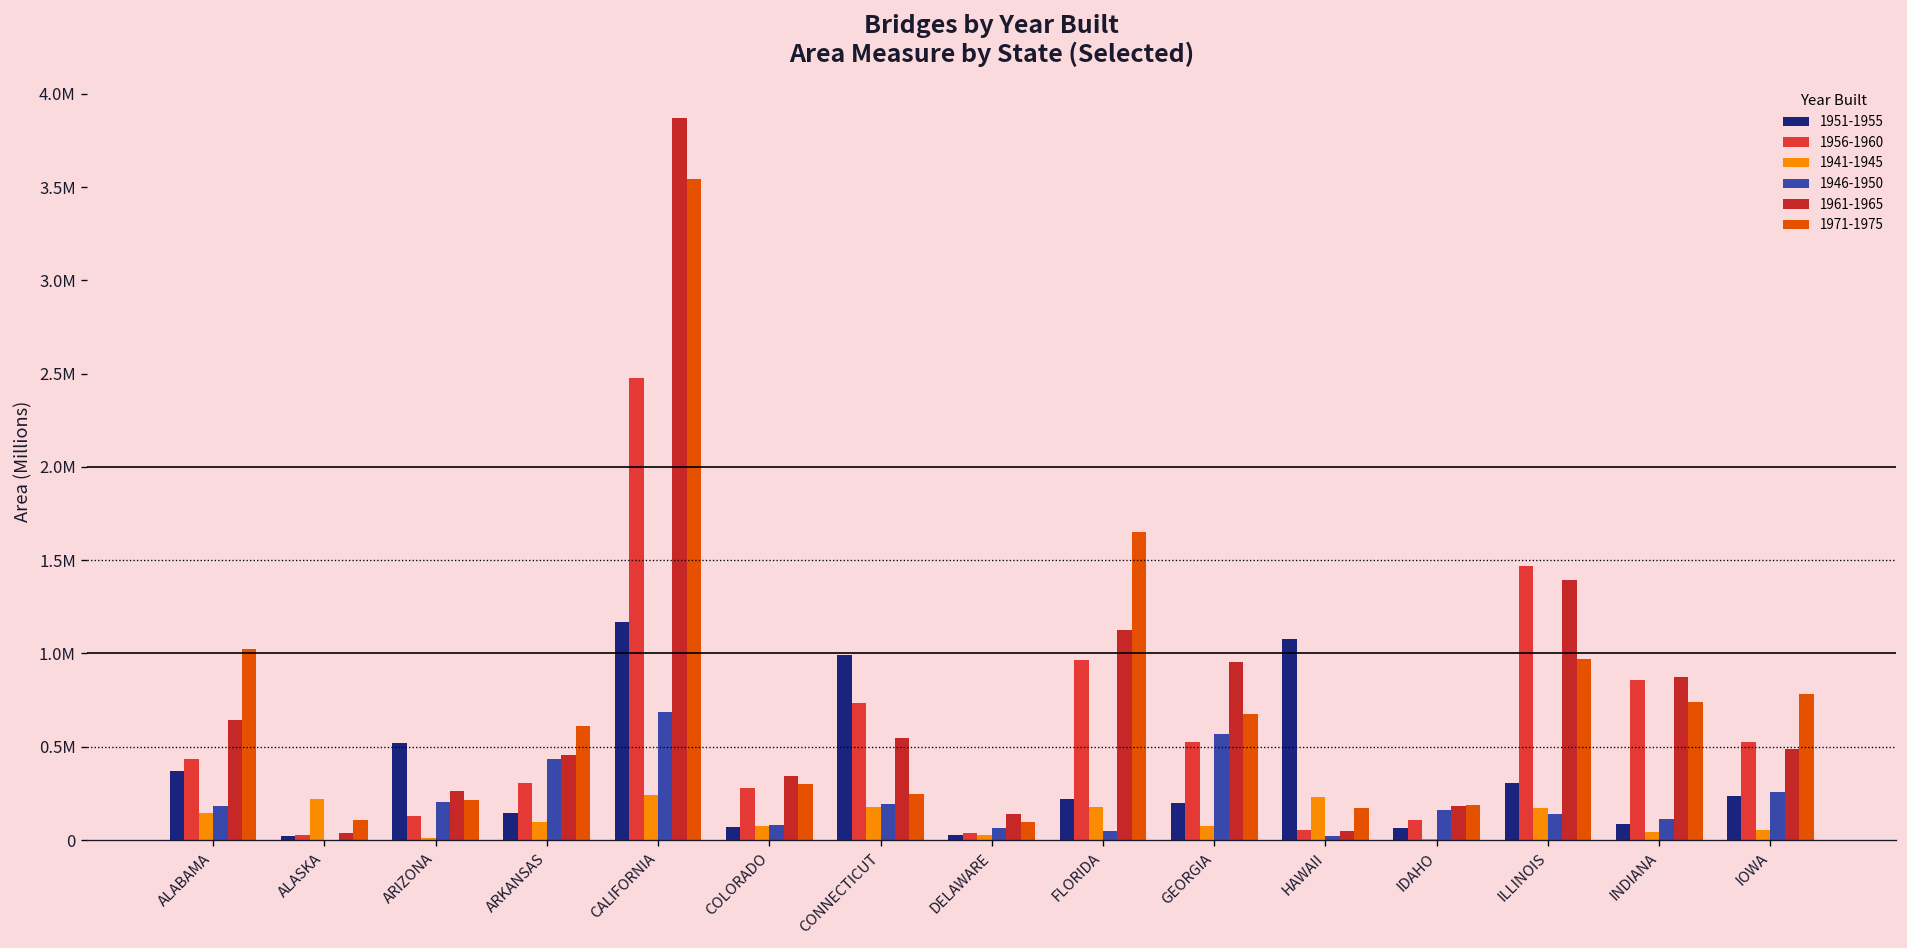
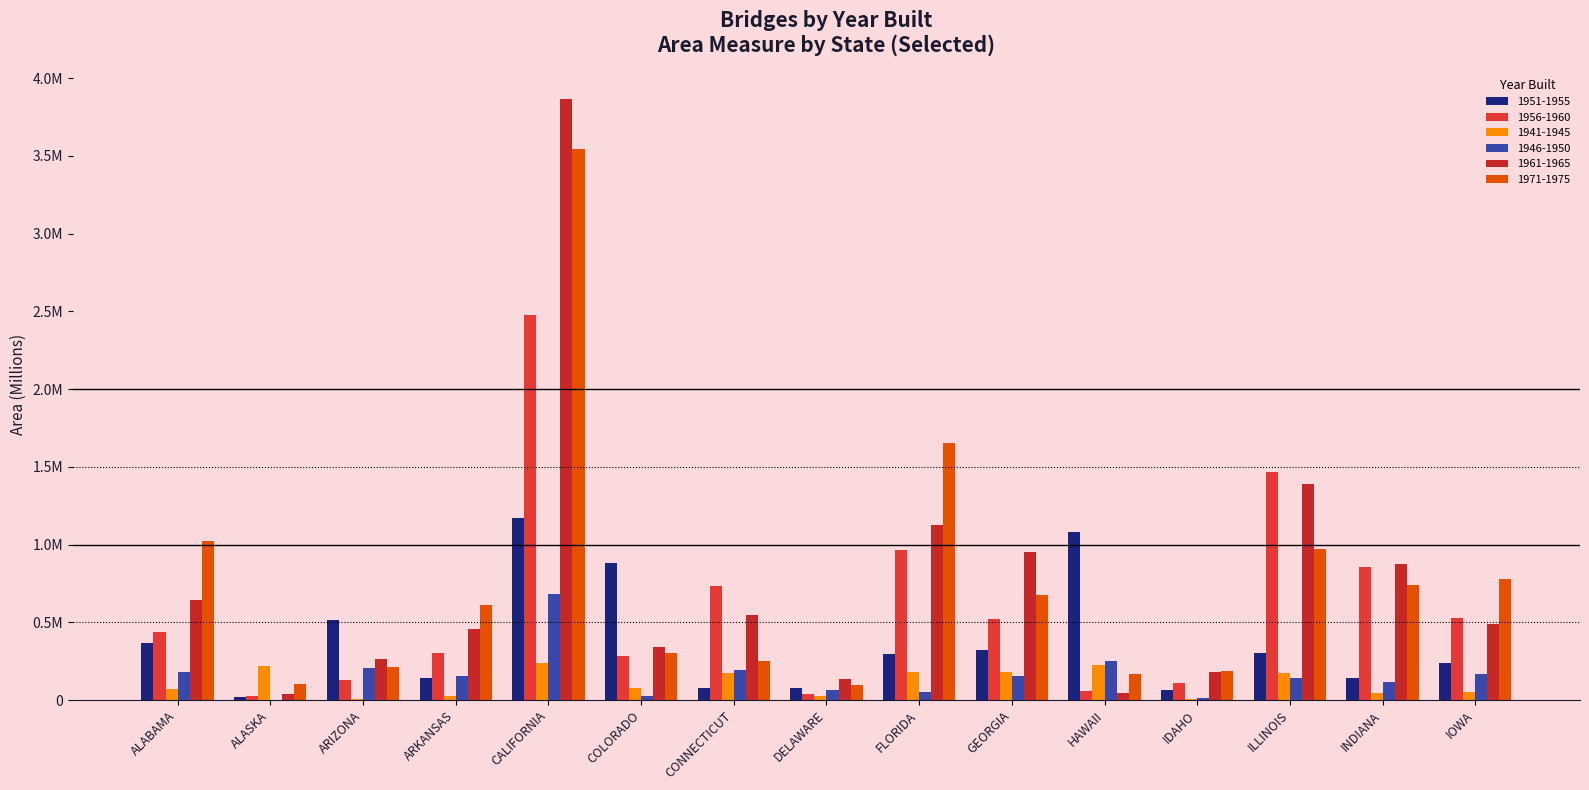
  {
    "1951-1955": {
      "ALABAMA": 370000,
      "ALASKA": 20000,
      "ARIZONA": 520000,
      "ARKANSAS": 140000,
      "CALIFORNIA": 1170000,
-     "COLORADO": 70000,
-     "CONNECTICUT": 990000,
-     "DELAWARE": 30000,
-     "FLORIDA": 220000,
-     "GEORGIA": 200000,
+     "COLORADO": 880000,
+     "CONNECTICUT": 80000,
+     "DELAWARE": 80000,
+     "FLORIDA": 290000,
+     "GEORGIA": 320000,
      "HAWAII": 1080000,
      "IDAHO": 60000,
      "ILLINOIS": 310000,
-     "INDIANA": 80000,
+     "INDIANA": 140000,
      "IOWA": 240000
    },
    "1941-1945": {
-     "ALABAMA": 150000,
+     "ALABAMA": 70000,
      "ALASKA": 220000,
-     "ARKANSAS": 100000,
+     "ARKANSAS": 20000,
      "CALIFORNIA": 240000,
      "COLORADO": 80000,
      "CONNECTICUT": 170000,
      "DELAWARE": 20000,
      "FLORIDA": 180000,
-     "GEORGIA": 70000,
+     "GEORGIA": 180000,
      "HAWAII": 230000,
      "ILLINOIS": 170000,
      "INDIANA": 40000,
      "IOWA": 50000
    },
    "1946-1950": {
      "ALABAMA": 180000,
      "ARIZONA": 210000,
-     "ARKANSAS": 430000,
+     "ARKANSAS": 160000,
      "CALIFORNIA": 680000,
-     "COLORADO": 80000,
+     "COLORADO": 30000,
      "CONNECTICUT": 190000,
      "DELAWARE": 60000,
      "FLORIDA": 50000,
-     "GEORGIA": 570000,
-     "HAWAII": 20000,
-     "IDAHO": 160000,
+     "GEORGIA": 150000,
+     "HAWAII": 250000,
+     "IDAHO": 20000,
      "ILLINOIS": 140000,
      "INDIANA": 110000,
-     "IOWA": 260000
+     "IOWA": 170000
    }
  }
